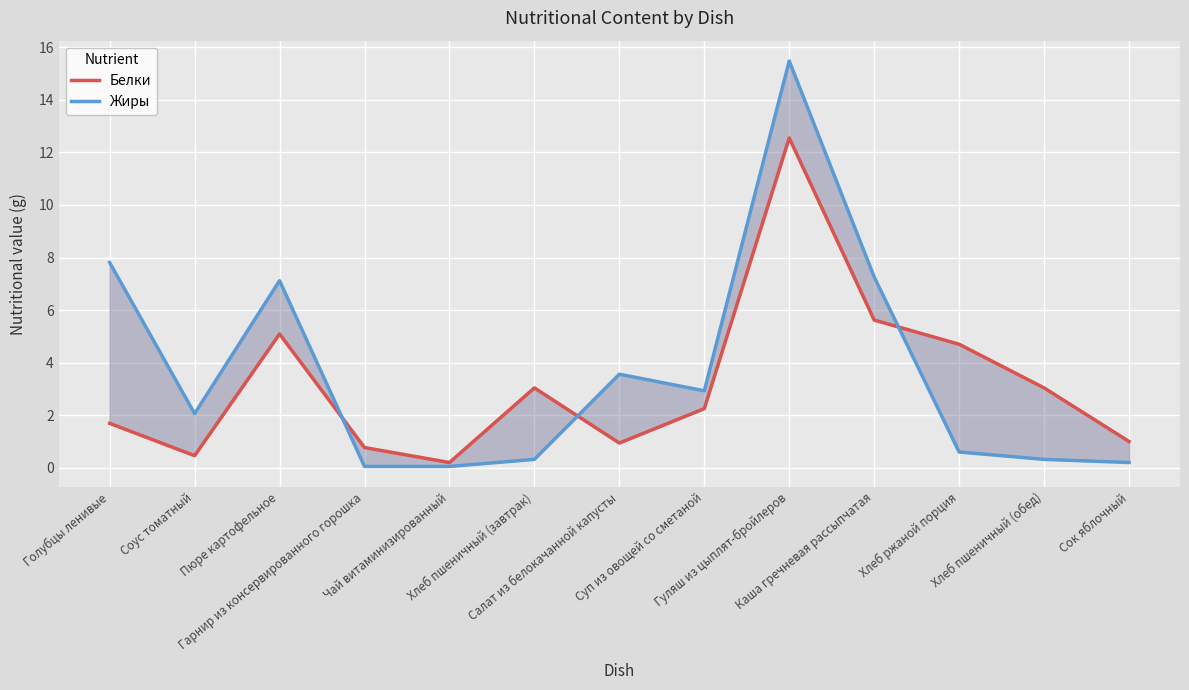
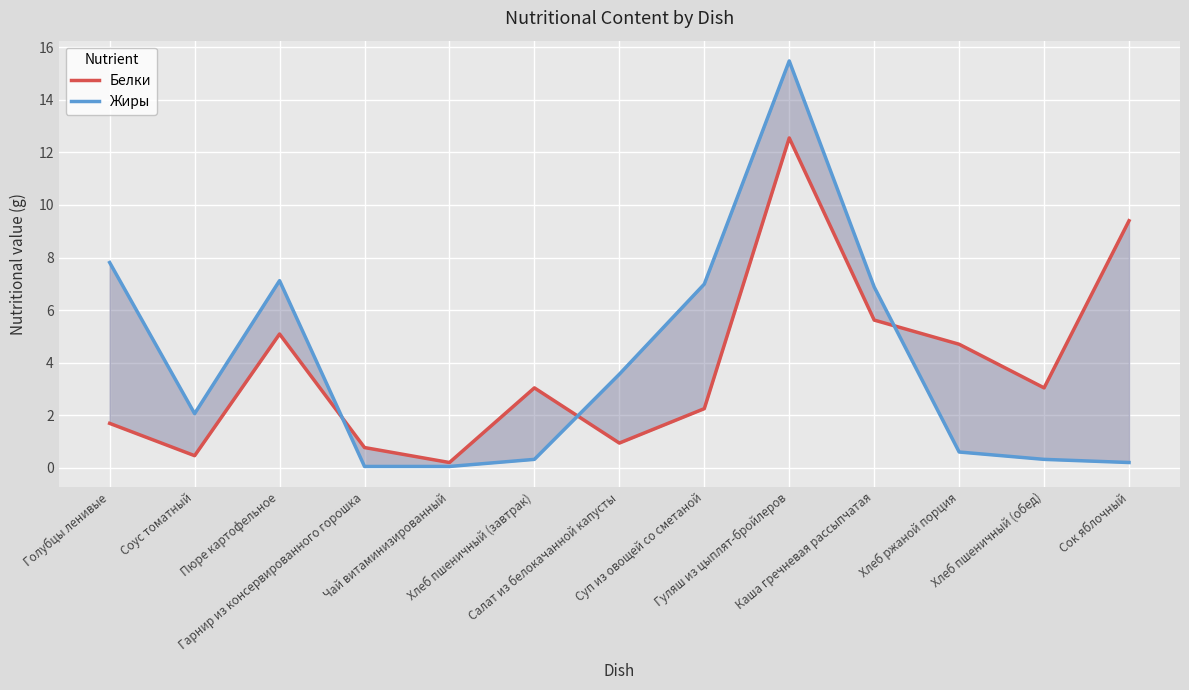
  {
    "Белки": {
      "Голубцы ленивые": 1.7,
      "Соус томатный": 0.5,
      "Пюре картофельное": 5.1,
      "Салат из белокачанной капусты": 0.9,
      "Суп из овощей со сметаной": 2.3,
      "Гуляш из цыплят-бройлеров": 12.6,
      "Каша гречневая рассыпчатая": 5.6,
-     "Сок яблочный": 1.0
+     "Сок яблочный": 9.4
    },
    "Жиры": {
      "Гарнир из консервированного горошка": 0.1,
      "Чай витаминизированный": 0.1,
      "Хлеб пшеничный (завтрак)": 0.3,
-     "Суп из овощей со сметаной": 2.9,
-     "Каша гречневая рассыпчатая": 7.3,
+     "Суп из овощей со сметаной": 7.0,
+     "Каша гречневая рассыпчатая": 6.9,
      "Хлеб ржаной порция": 0.6,
      "Хлеб пшеничный (обед)": 0.3,
      "Сок яблочный": 0.2
    }
  }
